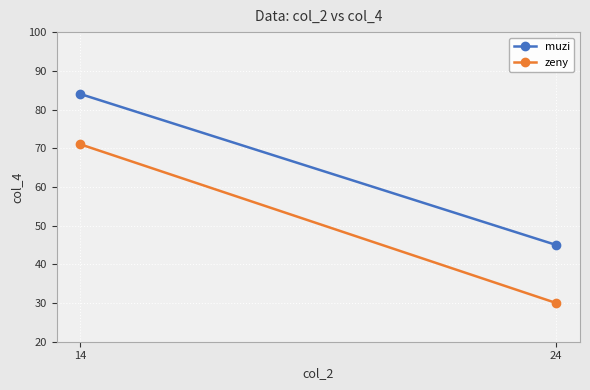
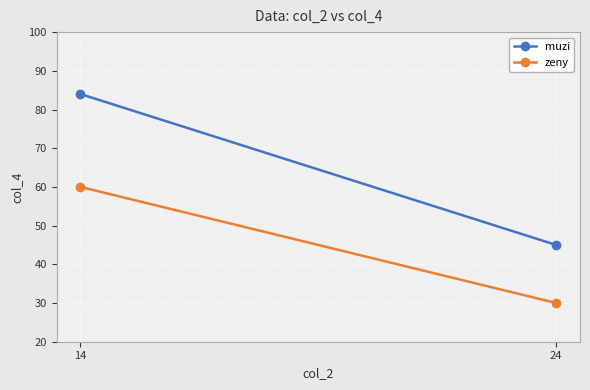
  {
    "muzi": {
      "14": 84,
      "24": 45
    },
    "zeny": {
-     "14": 71,
+     "14": 60,
      "24": 30
    }
  }
